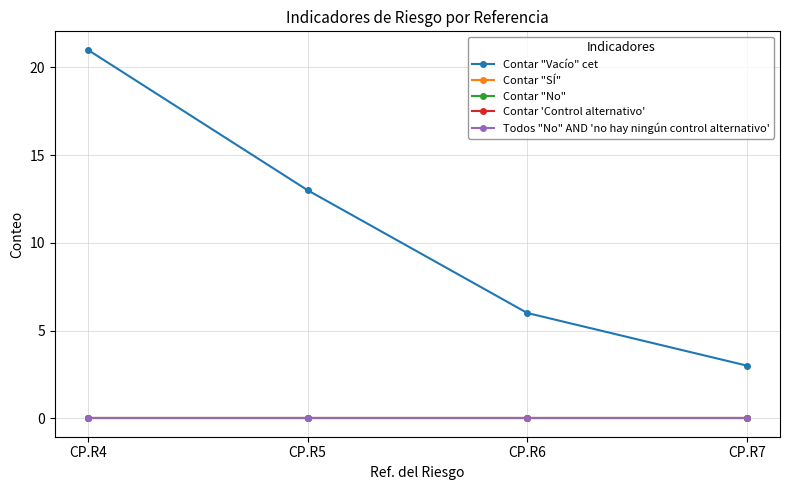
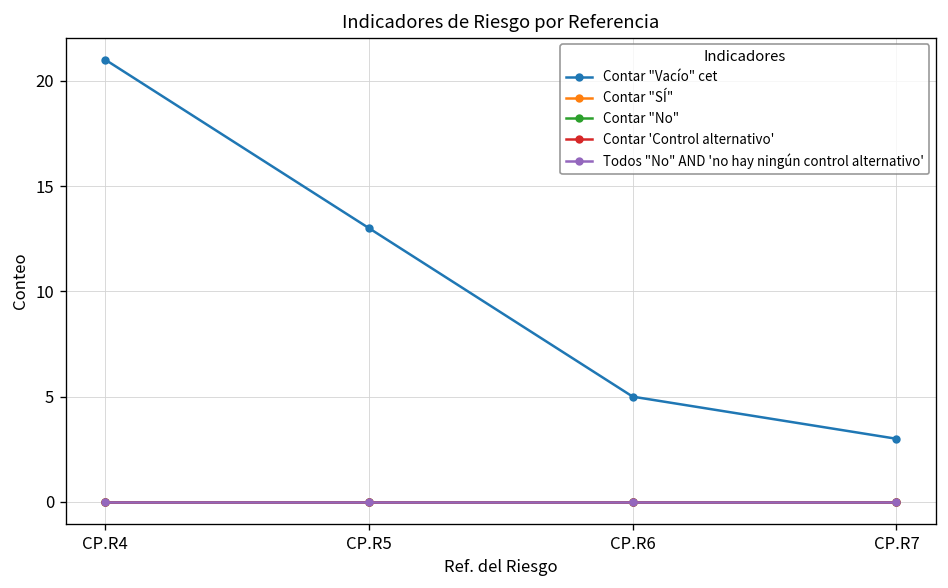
  {
    "Contar \"Vacío\" cet": {
      "CP.R4": 21,
      "CP.R5": 13,
-     "CP.R6": 6,
+     "CP.R6": 5,
      "CP.R7": 3
    },
    "Todos \"No\" AND 'no hay ningún control alternativo'": {
      "CP.R4": 0,
      "CP.R5": 0,
      "CP.R6": 0,
      "CP.R7": 0
    }
  }
